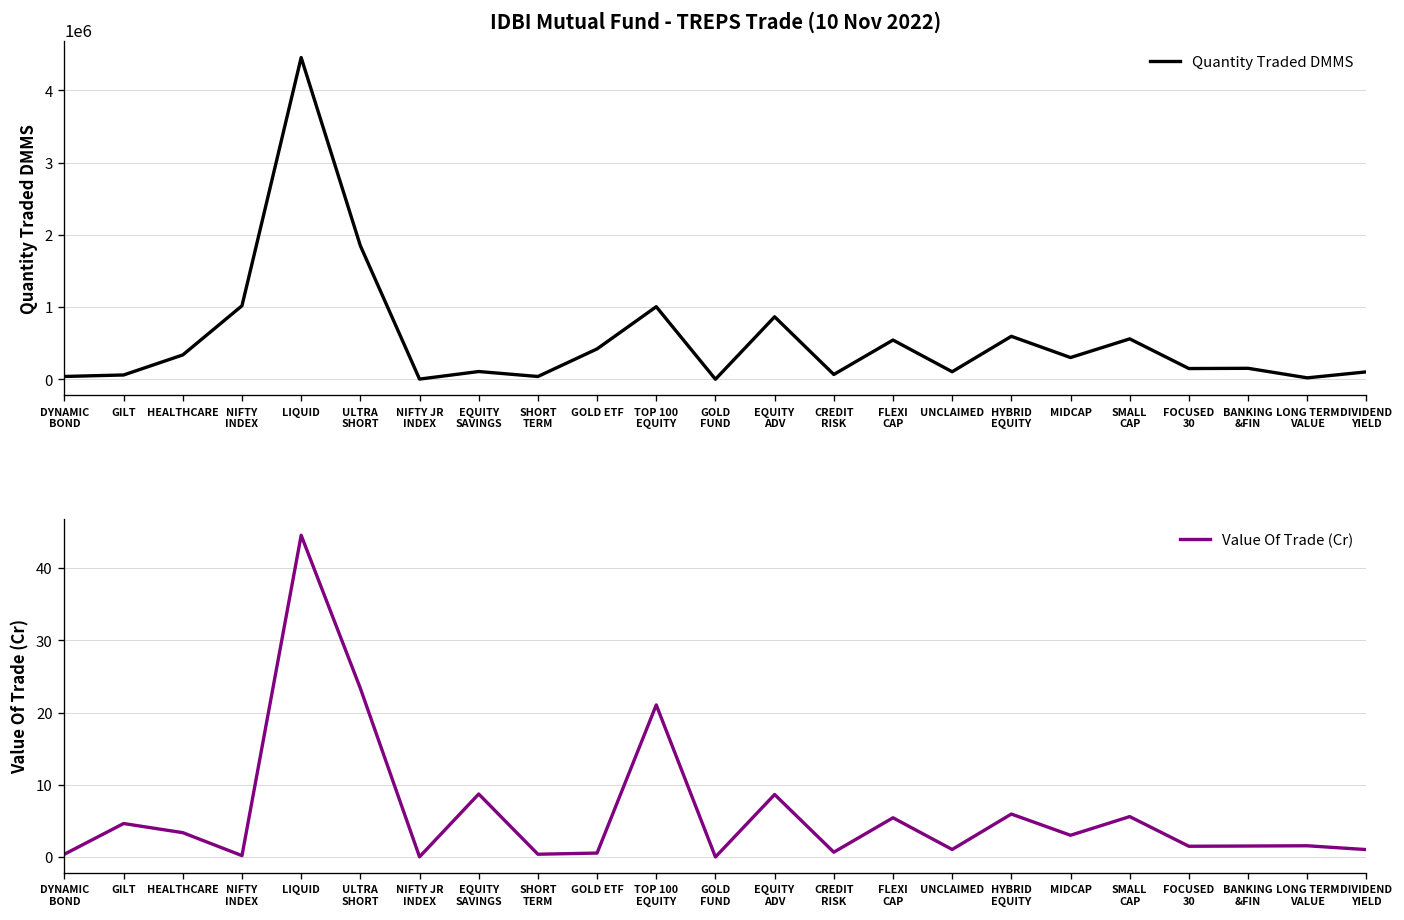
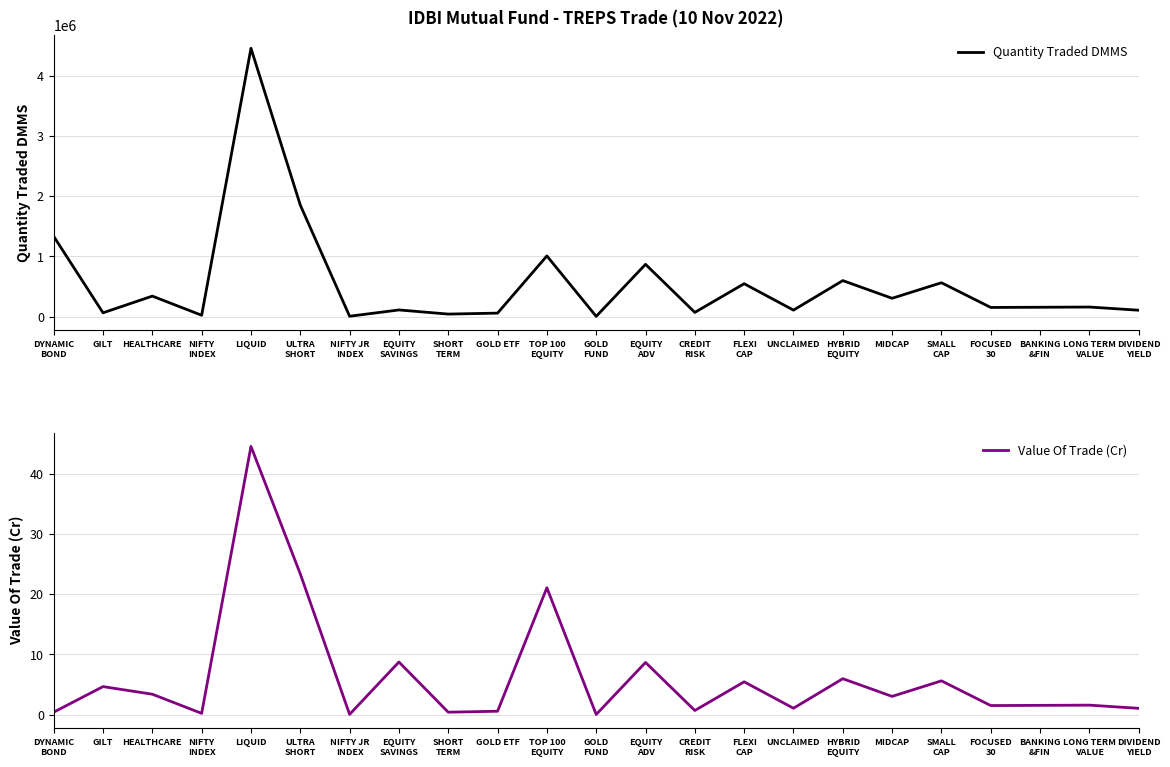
  {
    "IDBI Mutual Fund - TREPS Trade (10 Nov 2022)": {
-     "DYNAMIC BOND": 0,
+     "DYNAMIC BOND": 1300000,
      "GILT": 100000,
      "HEALTHCARE": 300000,
-     "NIFTY INDEX": 1000000,
+     "NIFTY INDEX": 0,
      "LIQUID": 4500000,
      "ULTRA SHORT": 1900000,
      "NIFTY JR INDEX": 0,
      "EQUITY SAVINGS": 100000,
      "SHORT TERM": 0,
-     "GOLD ETF": 400000,
+     "GOLD ETF": 100000,
      "TOP 100 EQUITY": 1000000,
      "GOLD FUND": 0,
      "EQUITY ADV": 900000,
      "CREDIT RISK": 100000,
      "FLEXI CAP": 500000,
      "UNCLAIMED": 100000,
      "HYBRID EQUITY": 600000,
      "MIDCAP": 300000,
      "SMALL CAP": 600000,
      "FOCUSED 30": 200000,
      "BANKING &FIN": 200000,
-     "LONG TERM VALUE": 0,
+     "LONG TERM VALUE": 200000,
      "DIVIDEND YIELD": 100000
    }
  }
